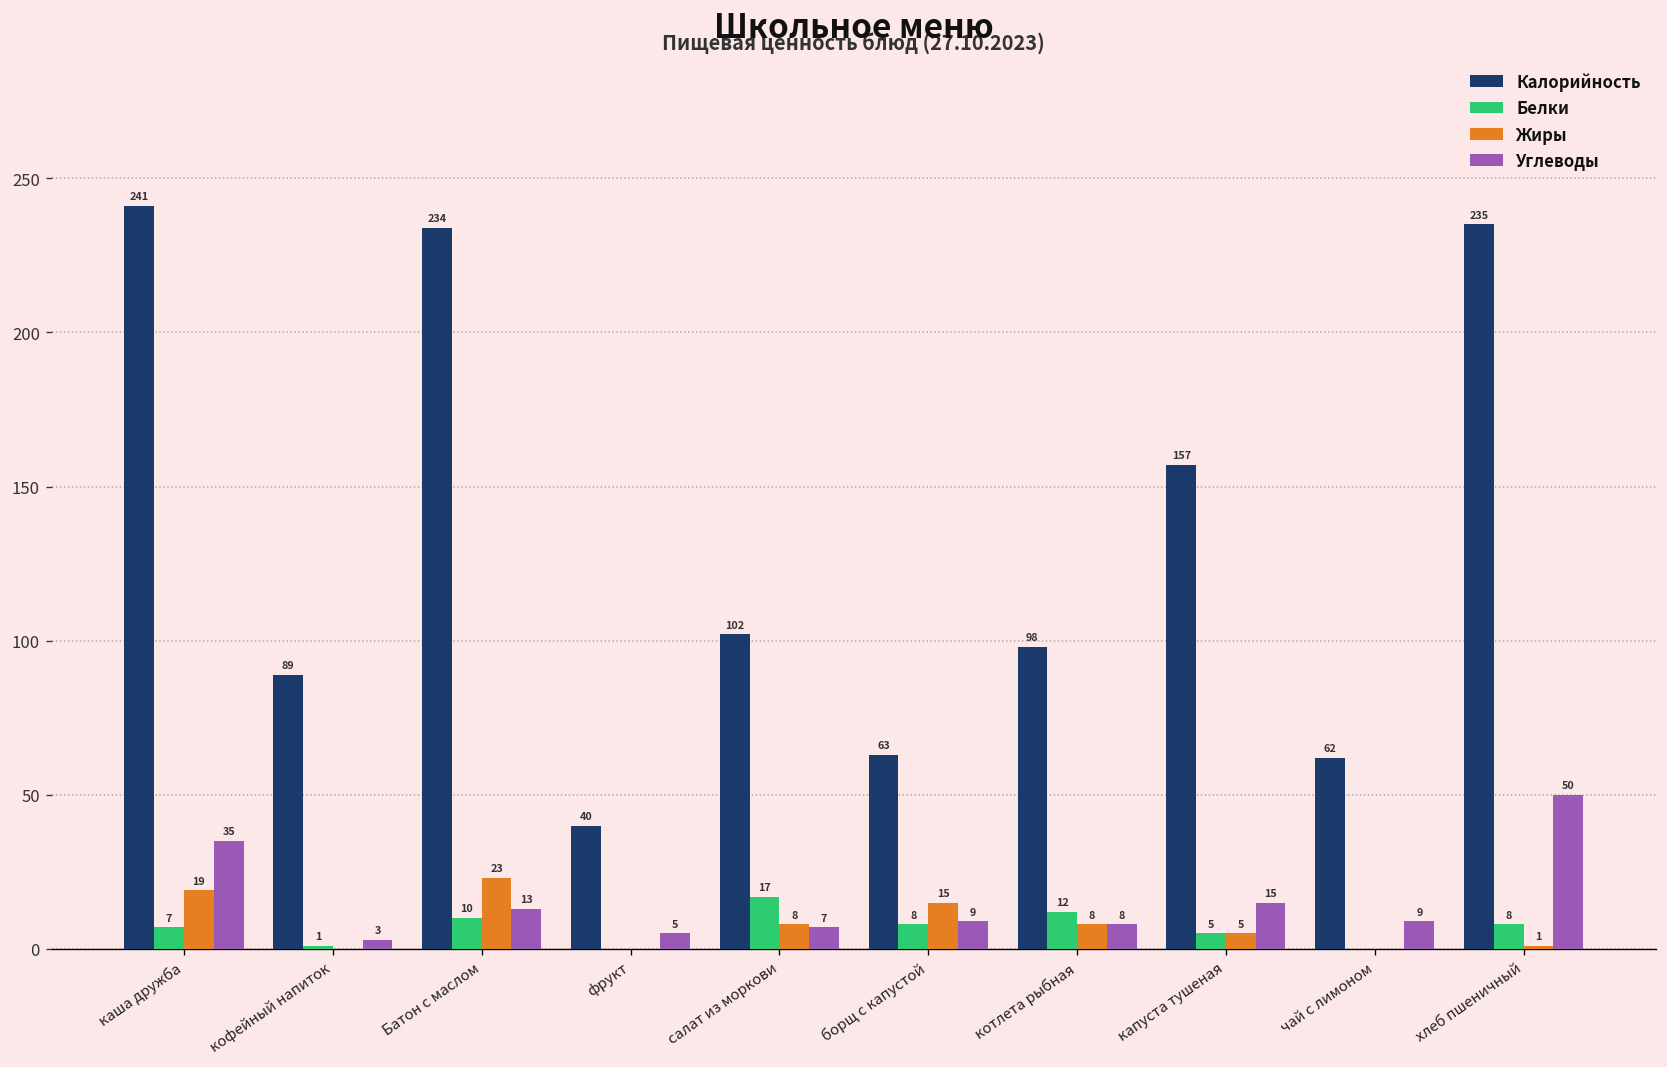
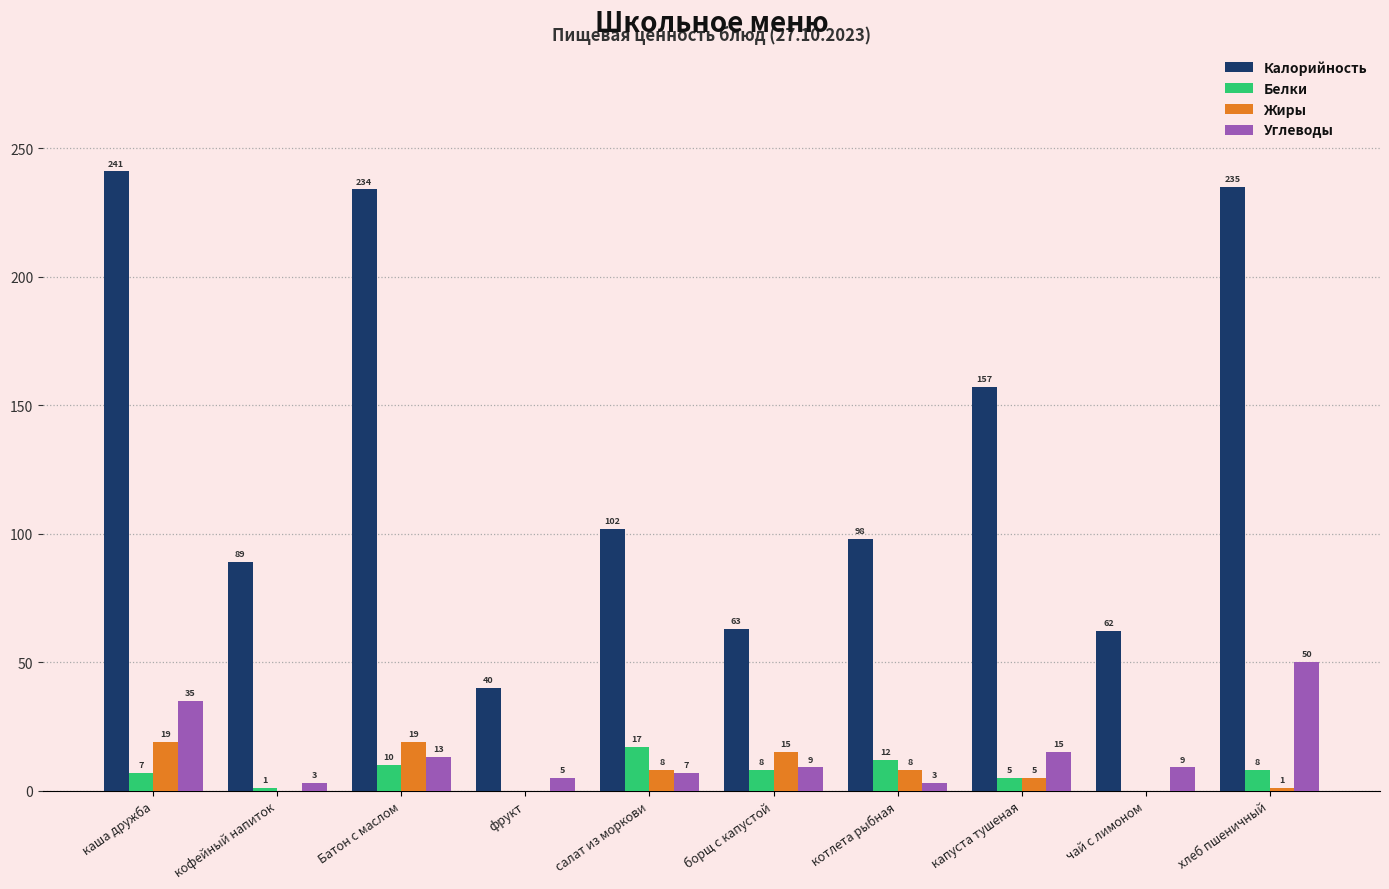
  {
    "Калорийность": {
      "каша дружба": 241,
      "кофейный напиток": 89,
      "Батон с маслом": 234,
      "фрукт": 40,
      "салат из моркови": 102,
      "борщ с капустой": 63,
      "котлета рыбная": 98,
      "капуста тушеная": 157,
      "чай с лимоном": 62,
      "хлеб пшеничный": 235
    },
    "Белки": {
      "каша дружба": 7,
      "кофейный напиток": 1,
      "Батон с маслом": 10,
      "салат из моркови": 17,
      "борщ с капустой": 8,
      "котлета рыбная": 12,
      "капуста тушеная": 5,
      "хлеб пшеничный": 8
    },
    "Жиры": {
      "каша дружба": 19,
-     "Батон с маслом": 23,
+     "Батон с маслом": 19,
      "салат из моркови": 8,
      "борщ с капустой": 15,
      "котлета рыбная": 8,
      "капуста тушеная": 5,
      "хлеб пшеничный": 1
    },
    "Углеводы": {
      "каша дружба": 35,
      "кофейный напиток": 3,
      "Батон с маслом": 13,
      "фрукт": 5,
      "салат из моркови": 7,
      "борщ с капустой": 9,
-     "котлета рыбная": 8,
+     "котлета рыбная": 3,
      "капуста тушеная": 15,
      "чай с лимоном": 9,
      "хлеб пшеничный": 50
    }
  }
